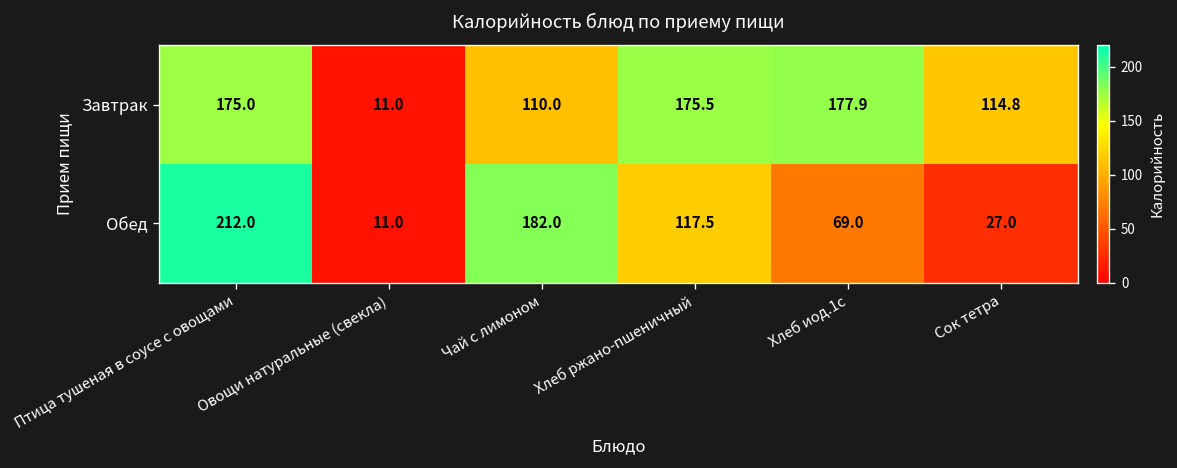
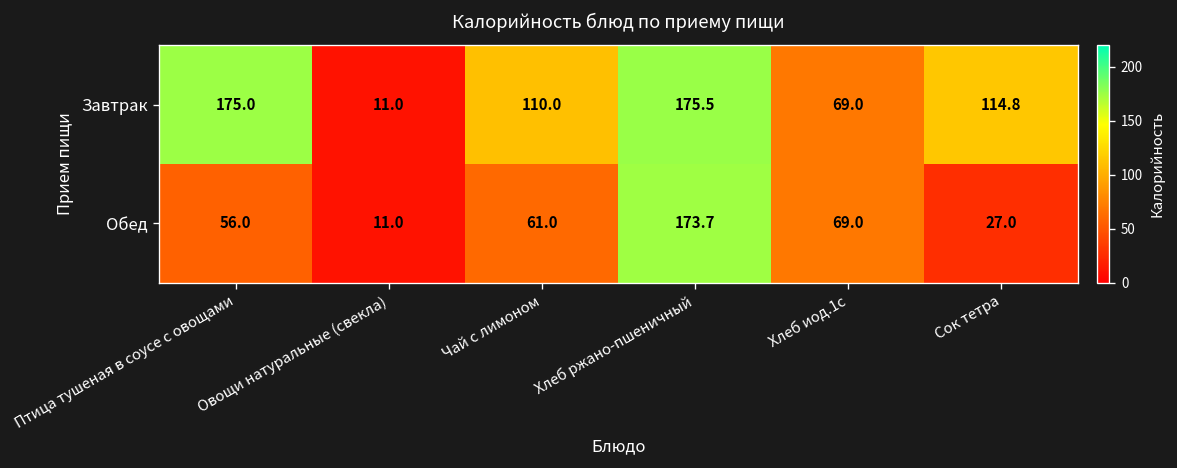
  {
    "Завтрак": {
      "Птица тушеная в соусе с овощами": 175.0,
      "Овощи натуральные (свекла)": 11.0,
      "Чай с лимоном": 110.0,
      "Хлеб ржано-пшеничный": 175.5,
-     "Хлеб иод.1с": 177.9,
+     "Хлеб иод.1с": 69.0,
      "Сок тетра": 114.8
    },
    "Обед": {
-     "Птица тушеная в соусе с овощами": 212.0,
+     "Птица тушеная в соусе с овощами": 56.0,
      "Овощи натуральные (свекла)": 11.0,
-     "Чай с лимоном": 182.0,
-     "Хлеб ржано-пшеничный": 117.5,
+     "Чай с лимоном": 61.0,
+     "Хлеб ржано-пшеничный": 173.7,
      "Хлеб иод.1с": 69.0,
      "Сок тетра": 27.0
    }
  }
